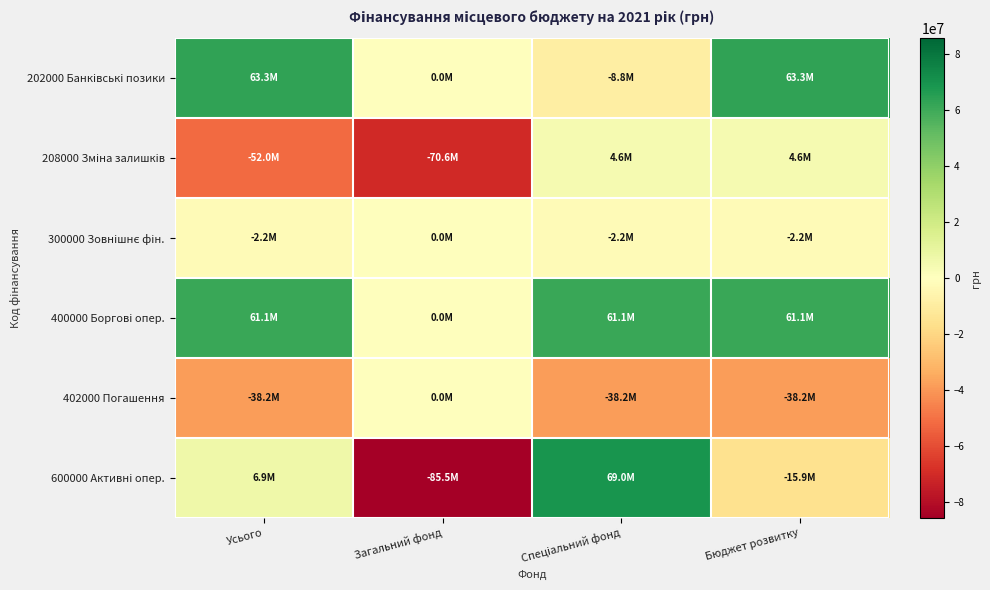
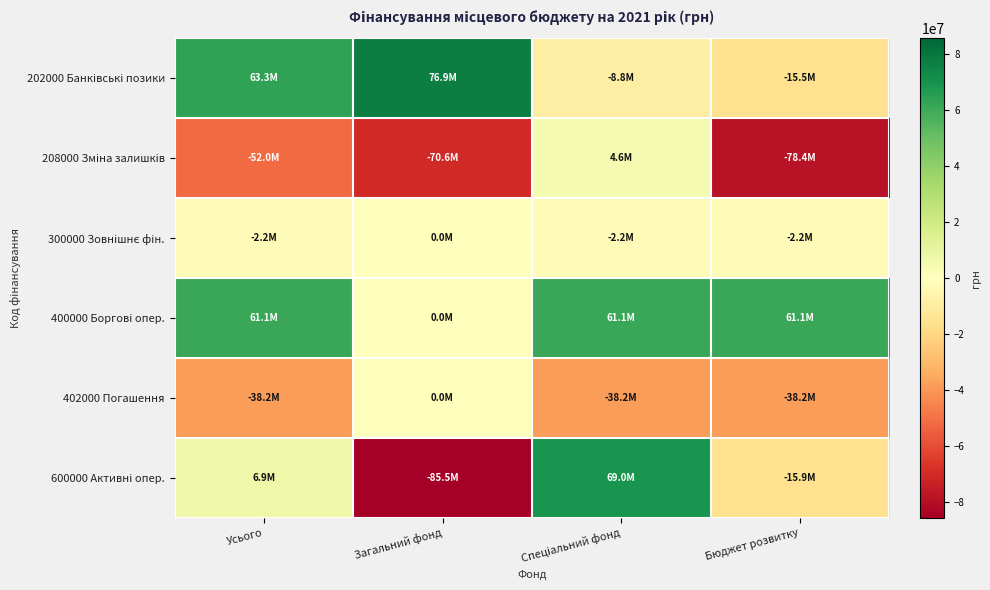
  {
    "202000 Банківські позики": {
      "Усього": "63.3M",
-     "Загальний фонд": "0.0M",
+     "Загальний фонд": "76.9M",
      "Спеціальний фонд": "-8.8M",
-     "Бюджет розвитку": "63.3M"
+     "Бюджет розвитку": "-15.5M"
    },
    "208000 Зміна залишків": {
      "Усього": "-52.0M",
      "Загальний фонд": "-70.6M",
      "Спеціальний фонд": "4.6M",
-     "Бюджет розвитку": "4.6M"
+     "Бюджет розвитку": "-78.4M"
    },
    "300000 Зовнішнє фін.": {
      "Усього": "-2.2M",
      "Загальний фонд": "0.0M",
      "Спеціальний фонд": "-2.2M",
      "Бюджет розвитку": "-2.2M"
    },
    "400000 Боргові опер.": {
      "Усього": "61.1M",
      "Загальний фонд": "0.0M",
      "Спеціальний фонд": "61.1M",
      "Бюджет розвитку": "61.1M"
    },
    "402000 Погашення": {
      "Усього": "-38.2M",
      "Загальний фонд": "0.0M",
      "Спеціальний фонд": "-38.2M",
      "Бюджет розвитку": "-38.2M"
    },
    "600000 Активні опер.": {
      "Усього": "6.9M",
      "Загальний фонд": "-85.5M",
      "Спеціальний фонд": "69.0M",
      "Бюджет розвитку": "-15.9M"
    }
  }
